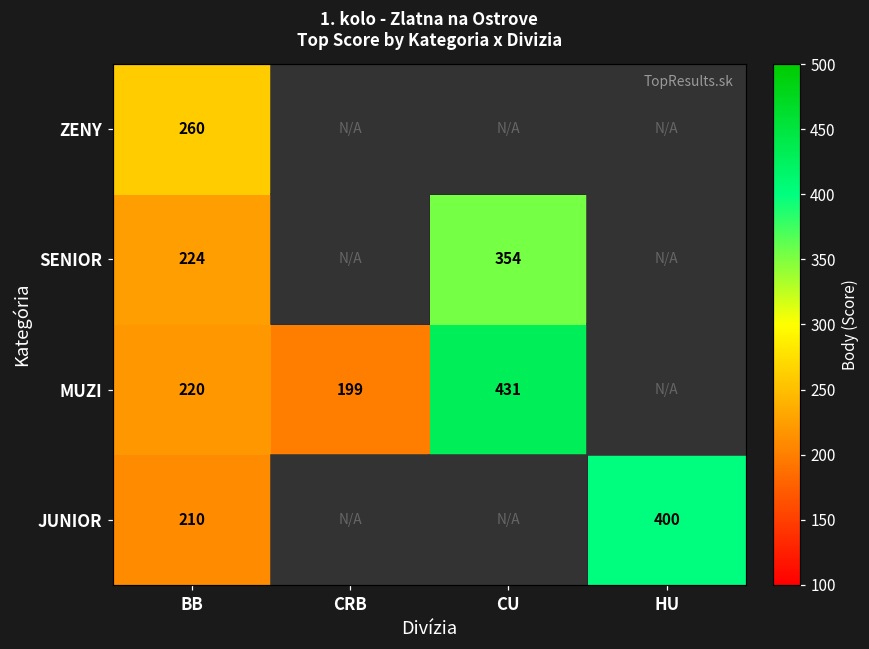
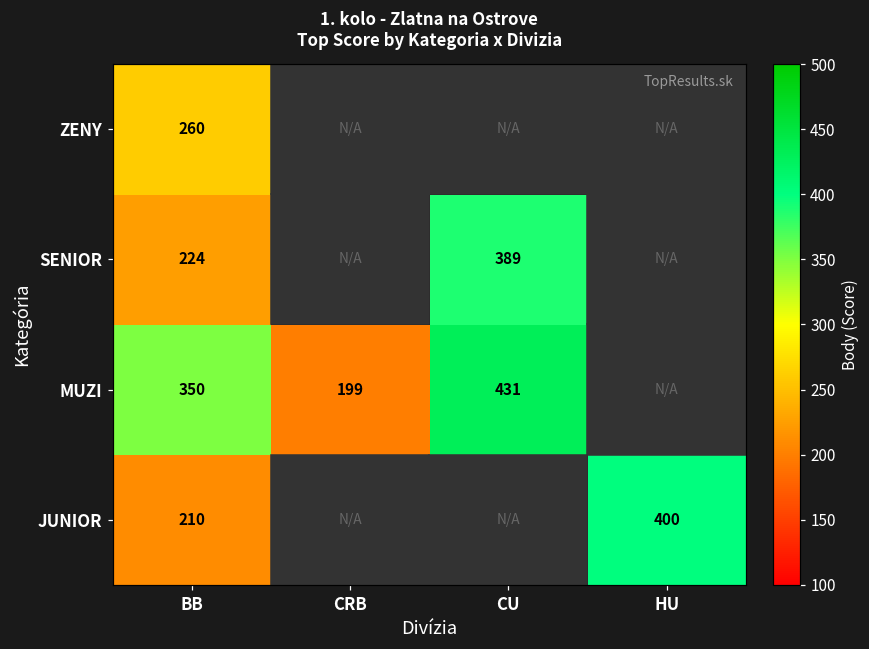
  {
    "ZENY": {
      "BB": 260
    },
    "SENIOR": {
      "BB": 224,
-     "CU": 354
+     "CU": 389
    },
    "MUZI": {
-     "BB": 220,
+     "BB": 350,
      "CRB": 199,
      "CU": 431
    },
    "JUNIOR": {
      "BB": 210,
      "HU": 400
    }
  }
